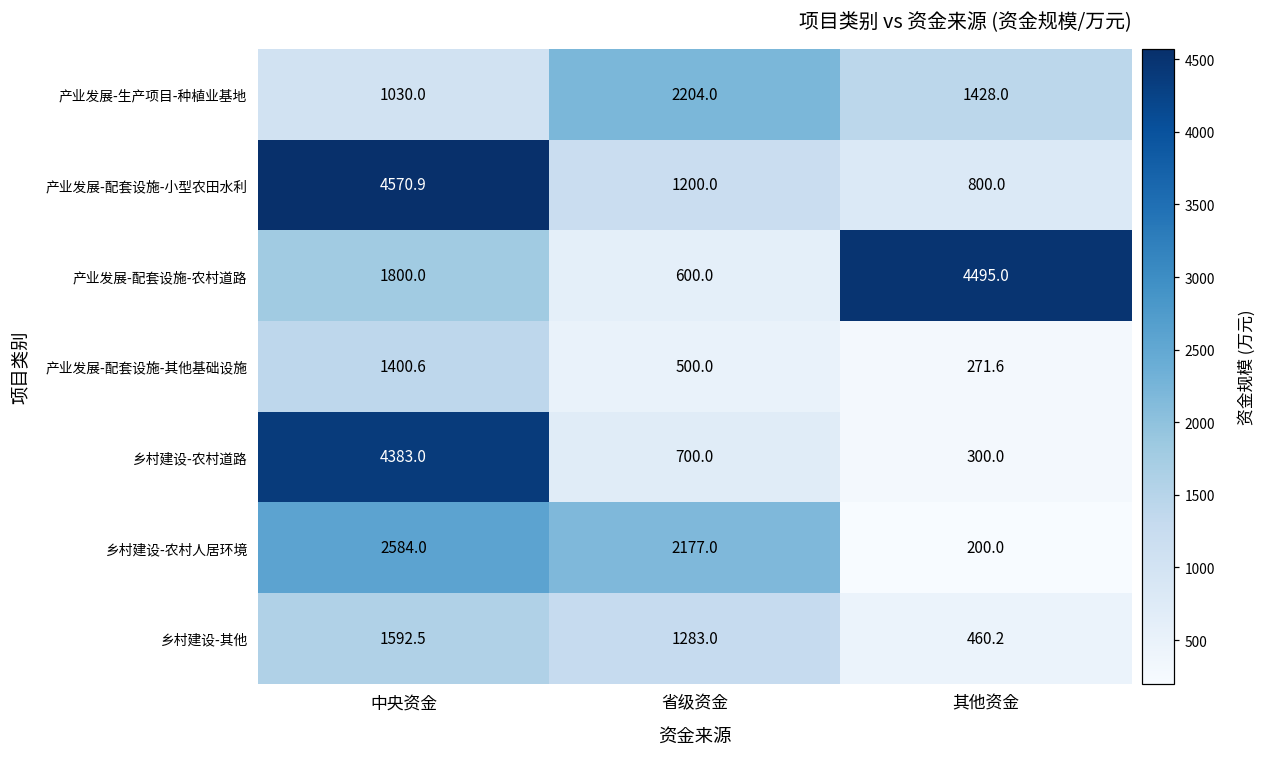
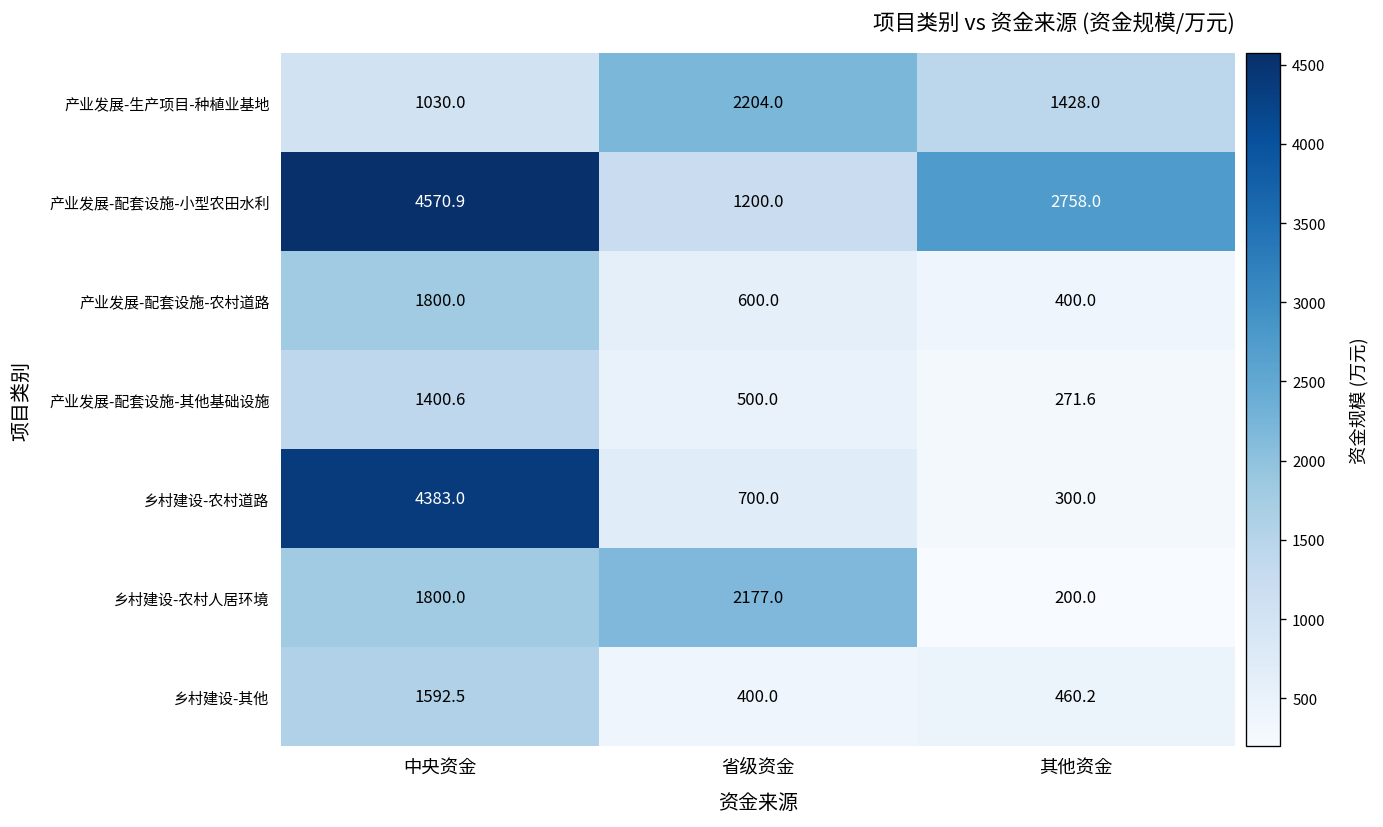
  {
    "产业发展-生产项目-种植业基地": {
      "中央资金": 1030.0,
      "省级资金": 2204.0,
      "其他资金": 1428.0
    },
    "产业发展-配套设施-小型农田水利": {
      "中央资金": 4570.9,
      "省级资金": 1200.0,
-     "其他资金": 800.0
+     "其他资金": 2758.0
    },
    "产业发展-配套设施-农村道路": {
      "中央资金": 1800.0,
      "省级资金": 600.0,
-     "其他资金": 4495.0
+     "其他资金": 400.0
    },
    "产业发展-配套设施-其他基础设施": {
      "中央资金": 1400.6,
      "省级资金": 500.0,
      "其他资金": 271.6
    },
    "乡村建设-农村道路": {
      "中央资金": 4383.0,
      "省级资金": 700.0,
      "其他资金": 300.0
    },
    "乡村建设-农村人居环境": {
-     "中央资金": 2584.0,
+     "中央资金": 1800.0,
      "省级资金": 2177.0,
      "其他资金": 200.0
    },
    "乡村建设-其他": {
      "中央资金": 1592.5,
-     "省级资金": 1283.0,
+     "省级资金": 400.0,
      "其他资金": 460.2
    }
  }
